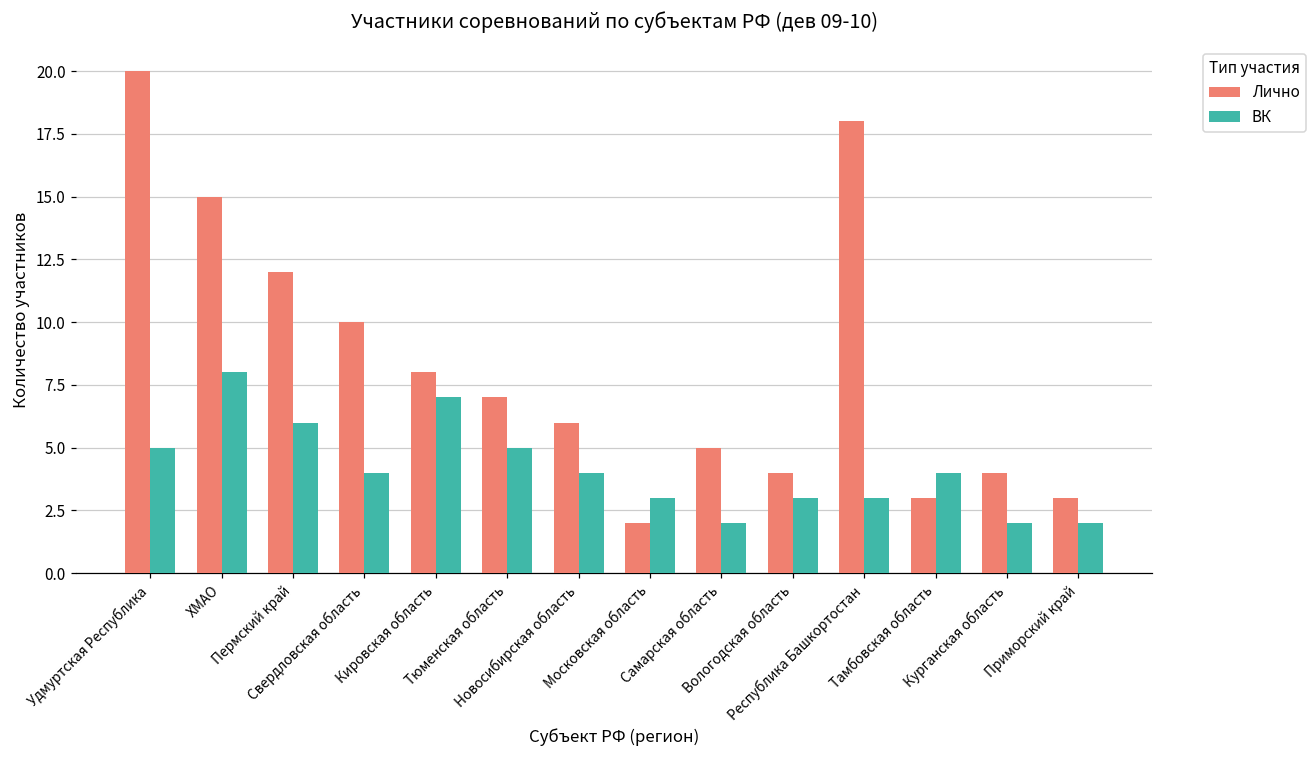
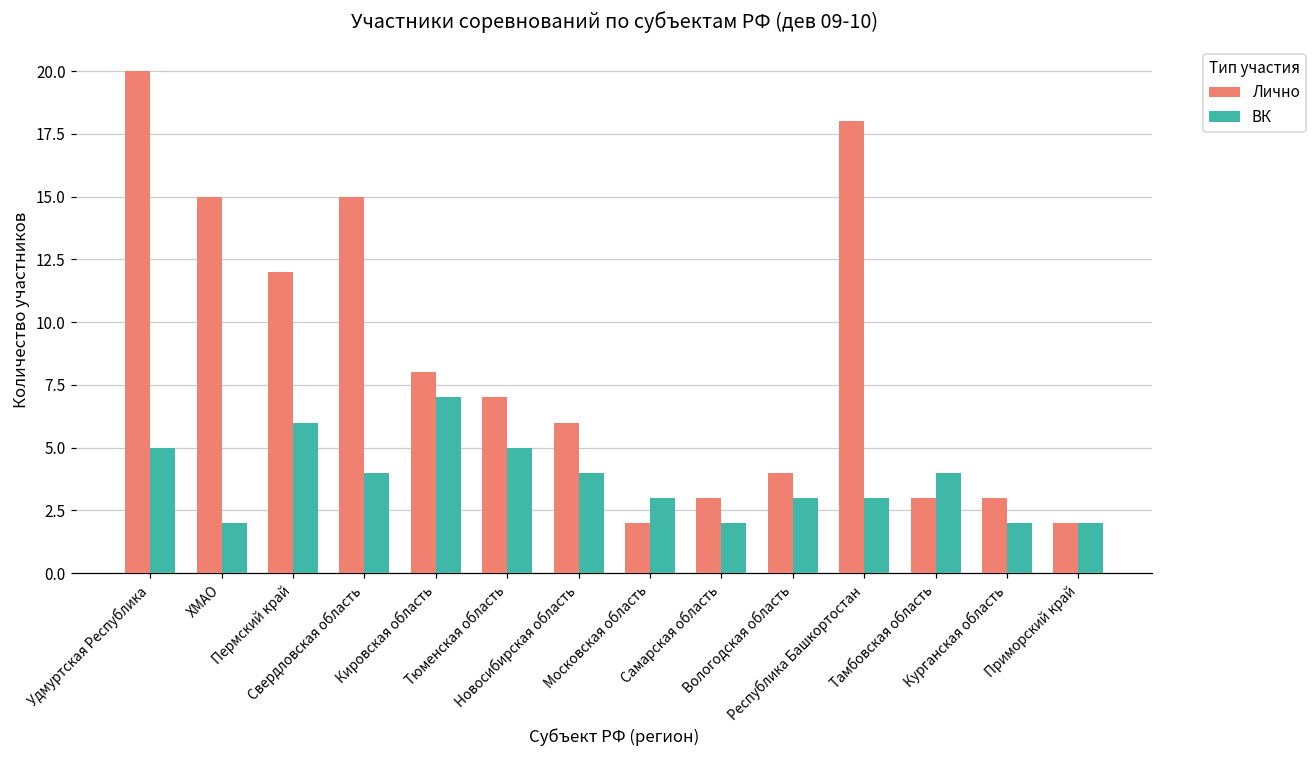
  {
    "Лично": {
      "Удмуртская Республика": 20,
      "ХМАО": 15,
      "Пермский край": 12,
-     "Свердловская область": 10,
+     "Свердловская область": 15,
      "Кировская область": 8,
      "Тюменская область": 7,
      "Новосибирская область": 6,
      "Московская область": 2,
-     "Самарская область": 5,
+     "Самарская область": 3,
      "Вологодская область": 4,
      "Республика Башкортостан": 18,
      "Тамбовская область": 3,
-     "Курганская область": 4,
-     "Приморский край": 3
+     "Курганская область": 3,
+     "Приморский край": 2
    },
    "ВК": {
      "Удмуртская Республика": 5,
-     "ХМАО": 8,
+     "ХМАО": 2,
      "Пермский край": 6,
      "Свердловская область": 4,
      "Кировская область": 7,
      "Тюменская область": 5,
      "Новосибирская область": 4,
      "Московская область": 3,
      "Самарская область": 2,
      "Вологодская область": 3,
      "Республика Башкортостан": 3,
      "Тамбовская область": 4,
      "Курганская область": 2,
      "Приморский край": 2
    }
  }
